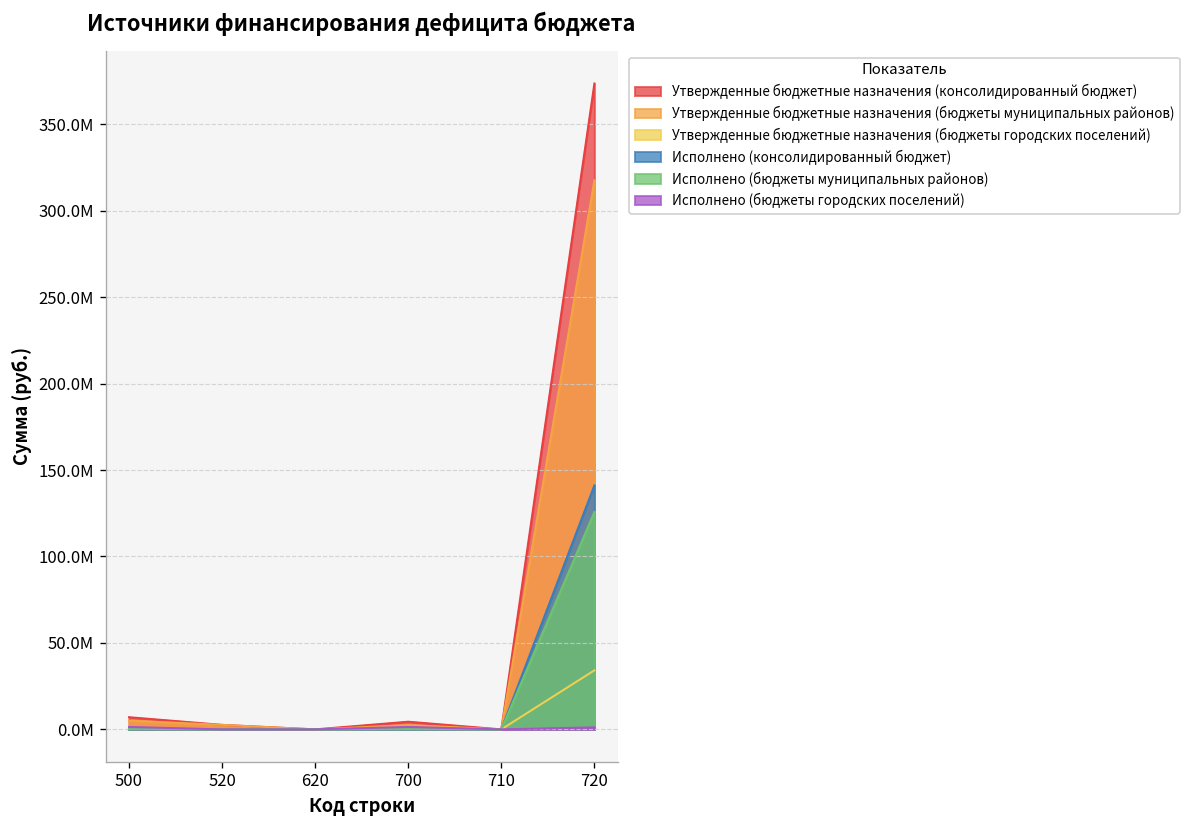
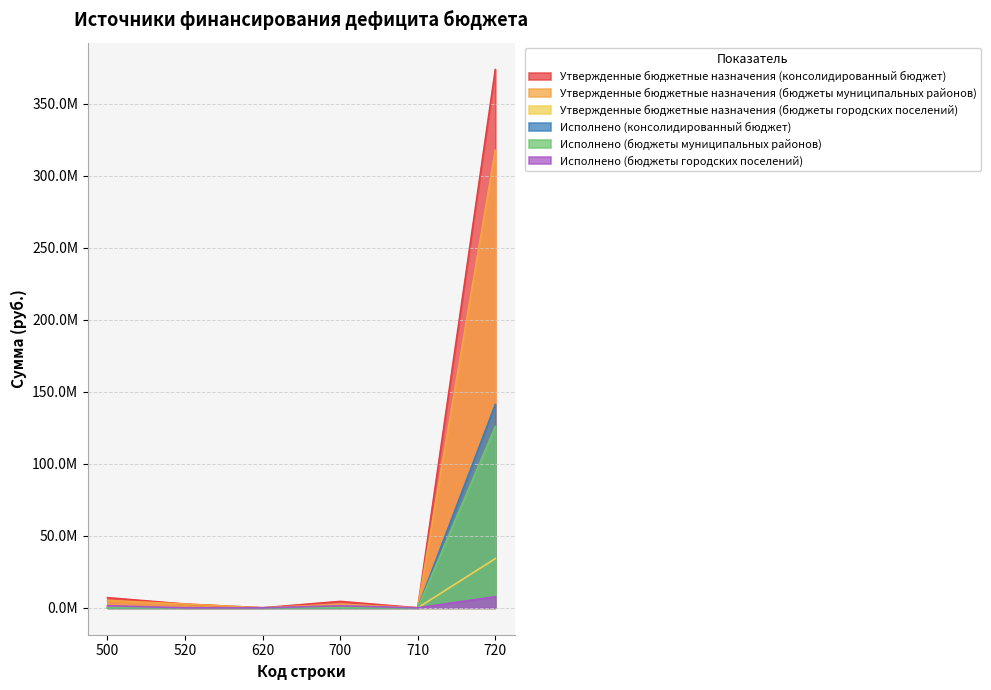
  {
    "Утвержденные бюджетные назначения (консолидированный бюджет)": {
      "500": 7000000,
      "700": 4000000,
      "720": 374000000
    },
    "Исполнено (консолидированный бюджет)": {
      "720": 141000000
    },
    "Исполнено (бюджеты муниципальных районов)": {
      "720": 126000000
    },
    "Исполнено (бюджеты городских поселений)": {
-     "720": 1000000
+     "720": 8000000
    }
  }
